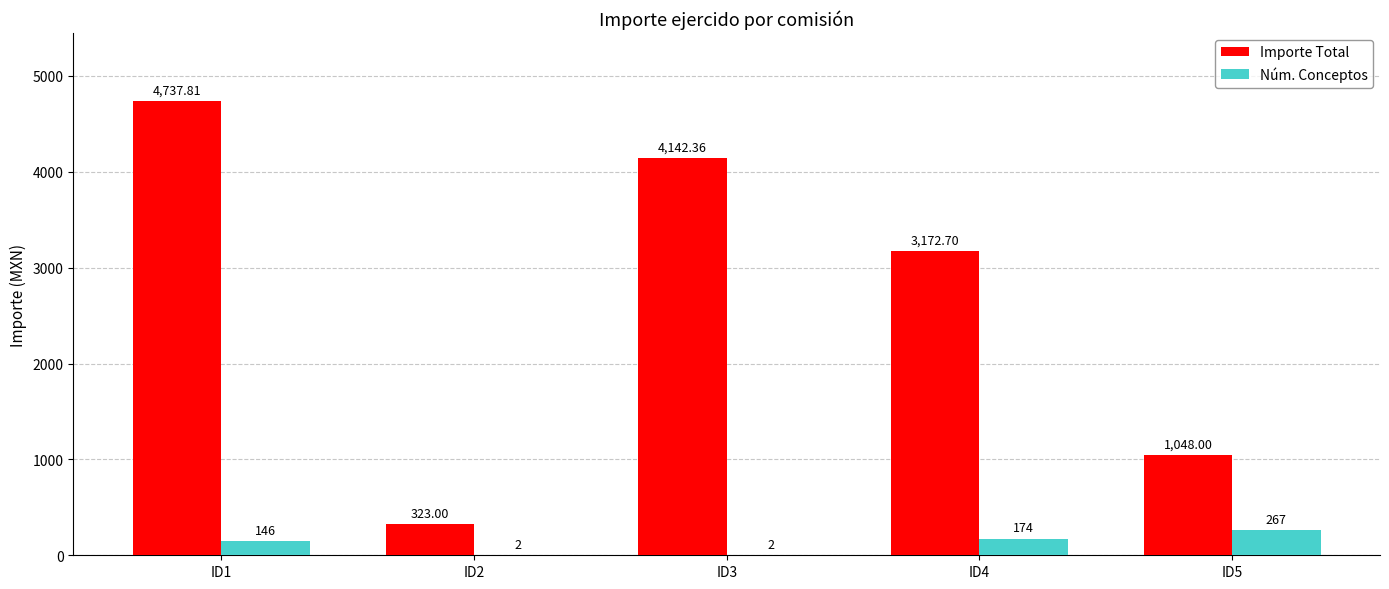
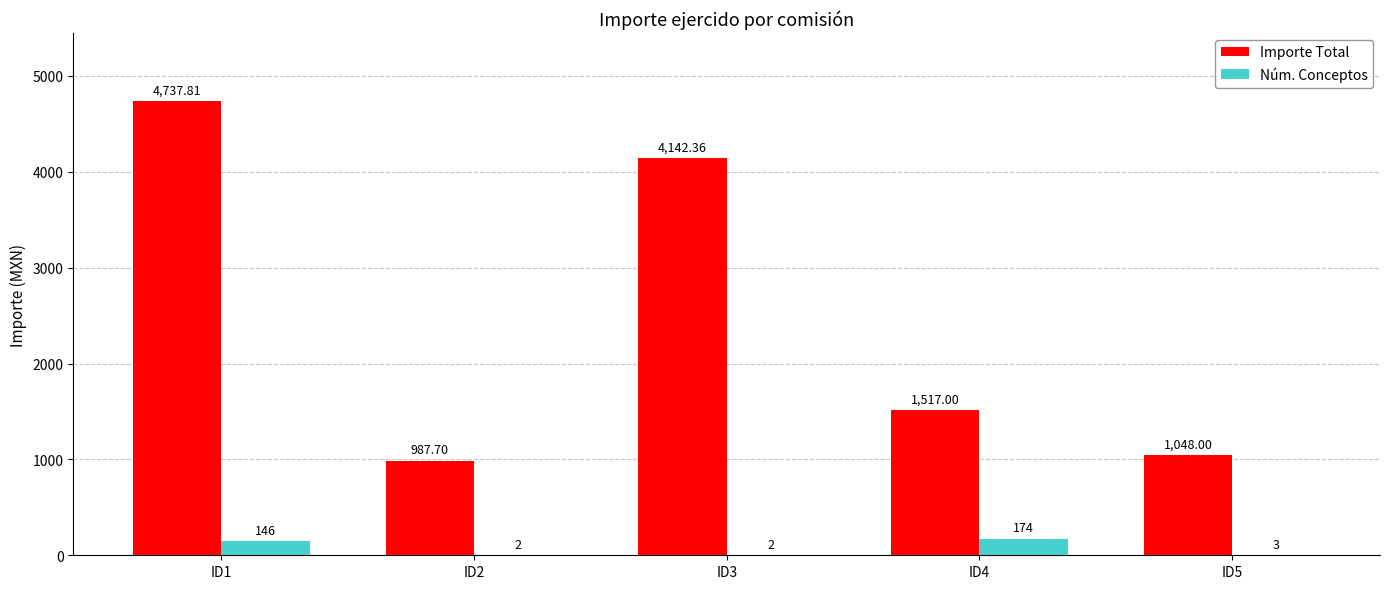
  {
    "Importe Total": {
      "ID1": "4,737.81",
-     "ID2": "323.00",
+     "ID2": "987.70",
      "ID3": "4,142.36",
-     "ID4": "3,172.70",
+     "ID4": "1,517.00",
      "ID5": "1,048.00"
    },
    "Núm. Conceptos": {
      "ID1": "146",
      "ID2": "2",
      "ID3": "2",
      "ID4": "174",
-     "ID5": "267"
+     "ID5": "3"
    }
  }
